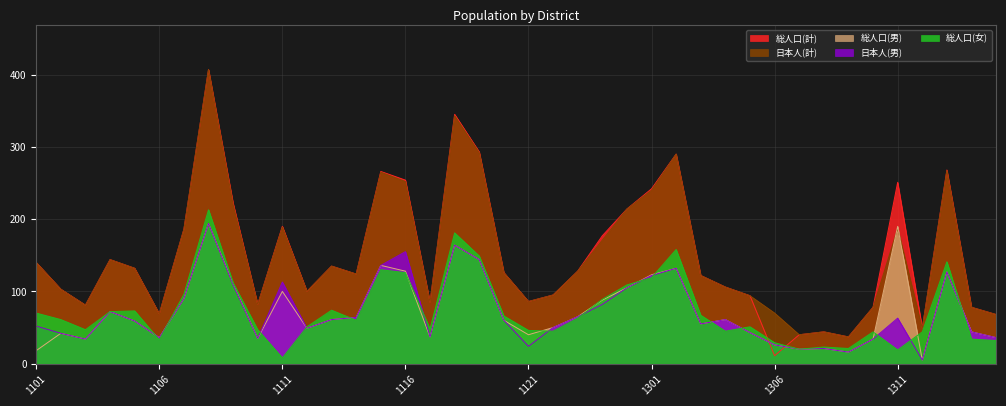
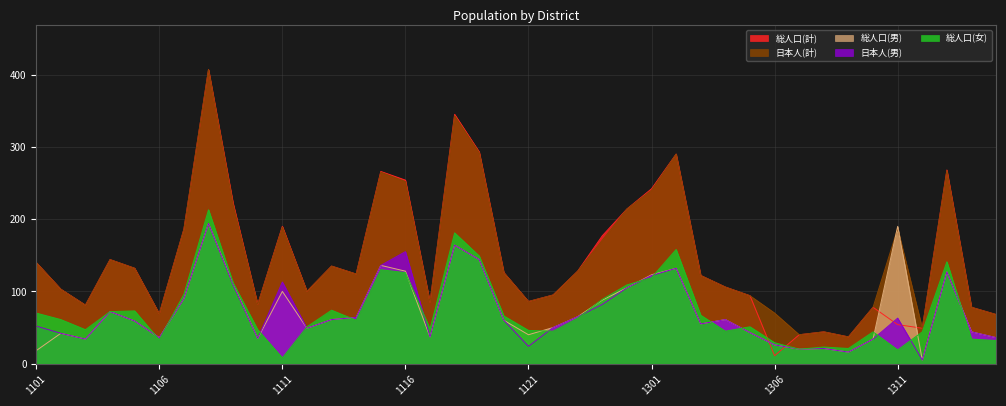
  {
    "総人口(計)": {
      "1306": 10,
-     "1311": 250
+     "1311": 50
    },
    "日本人(計)": {
      "1306": 70
    },
    "総人口(男)": {
      "1101": 20,
      "1111": 100,
      "1121": 40
    },
    "日本人(男)": {
      "1101": 50,
      "1111": 110,
      "1116": 160,
      "1121": 20,
      "1311": 60
    },
    "総人口(女)": {
      "1101": 70,
      "1111": 10,
      "1121": 50,
      "1311": 20
    }
  }
